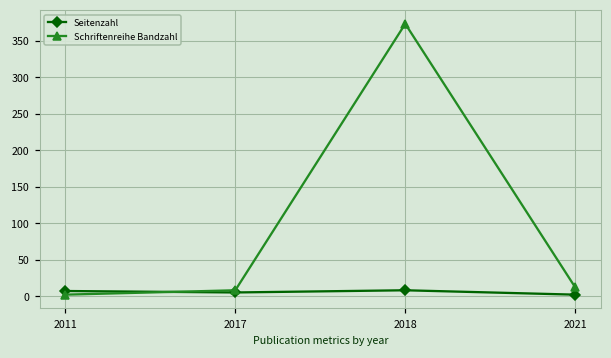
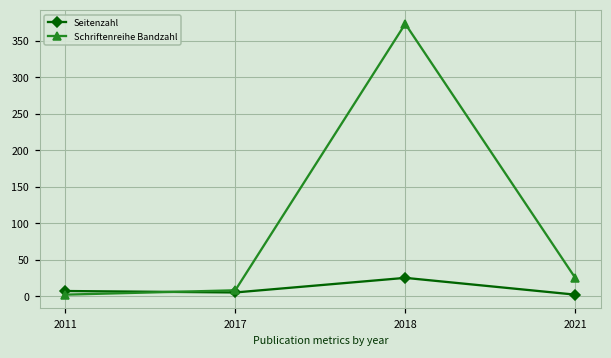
  {
    "Seitenzahl": {
      "2011": 10,
-     "2018": 10,
+     "2018": 30,
      "2021": 0
    },
    "Schriftenreihe Bandzahl": {
      "2011": 0,
      "2018": 370,
-     "2021": 10
+     "2021": 30
    }
  }
